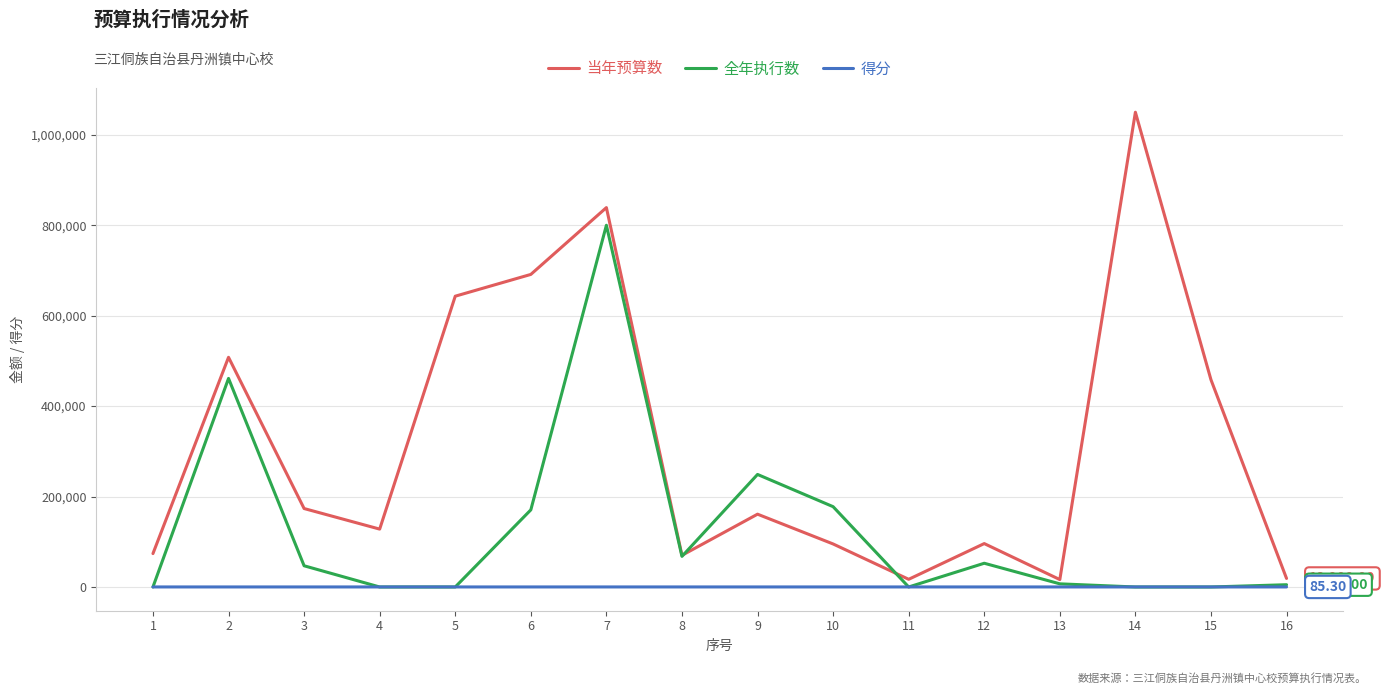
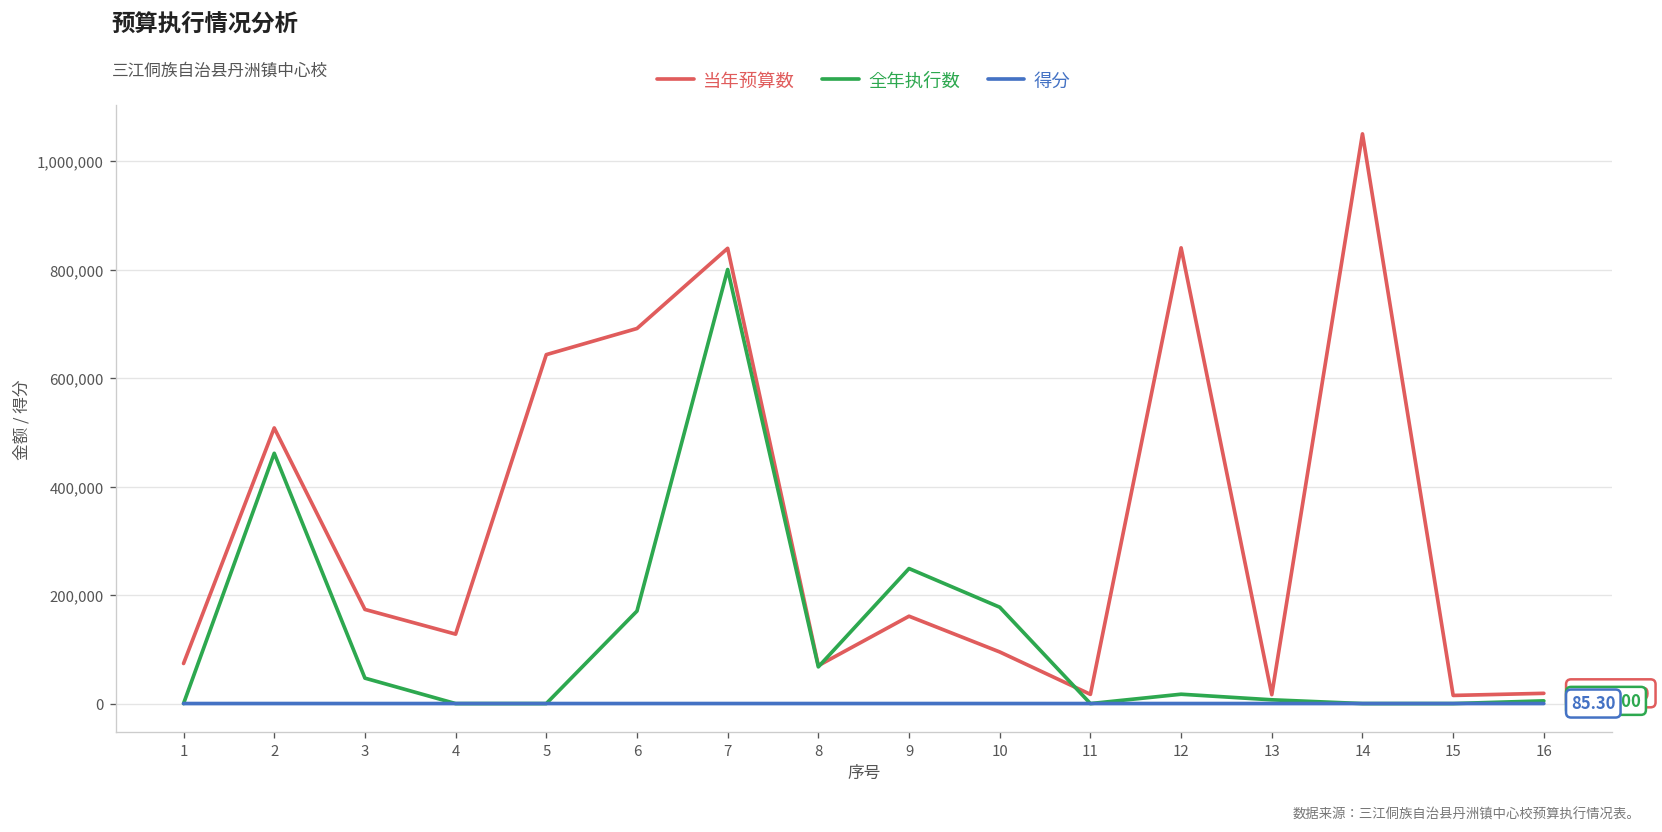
  {
    "当年预算数": {
      "1": "70,000",
      "2": "510,000",
      "3": "170,000",
      "4": "130,000",
      "5": "640,000",
      "6": "690,000",
      "7": "840,000",
      "9": "160,000",
      "10": "100,000",
      "11": "20,000",
-     "12": "100,000",
+     "12": "840,000",
      "13": "20,000",
      "14": "1,050,000",
-     "15": "460,000"
+     "15": "20,000"
    },
    "全年执行数": {
      "2": "460,000",
      "3": "50,000",
      "6": "170,000",
      "7": "800,000",
      "9": "250,000",
      "10": "180,000",
-     "12": "50,000",
+     "12": "20,000",
      "13": "10,000"
    },
    "得分": {
      "2": "0",
      "3": "0",
      "6": "0",
      "7": "0",
      "8": "0",
      "9": "0",
      "10": "0",
      "12": "0",
      "13": "0"
    }
  }
